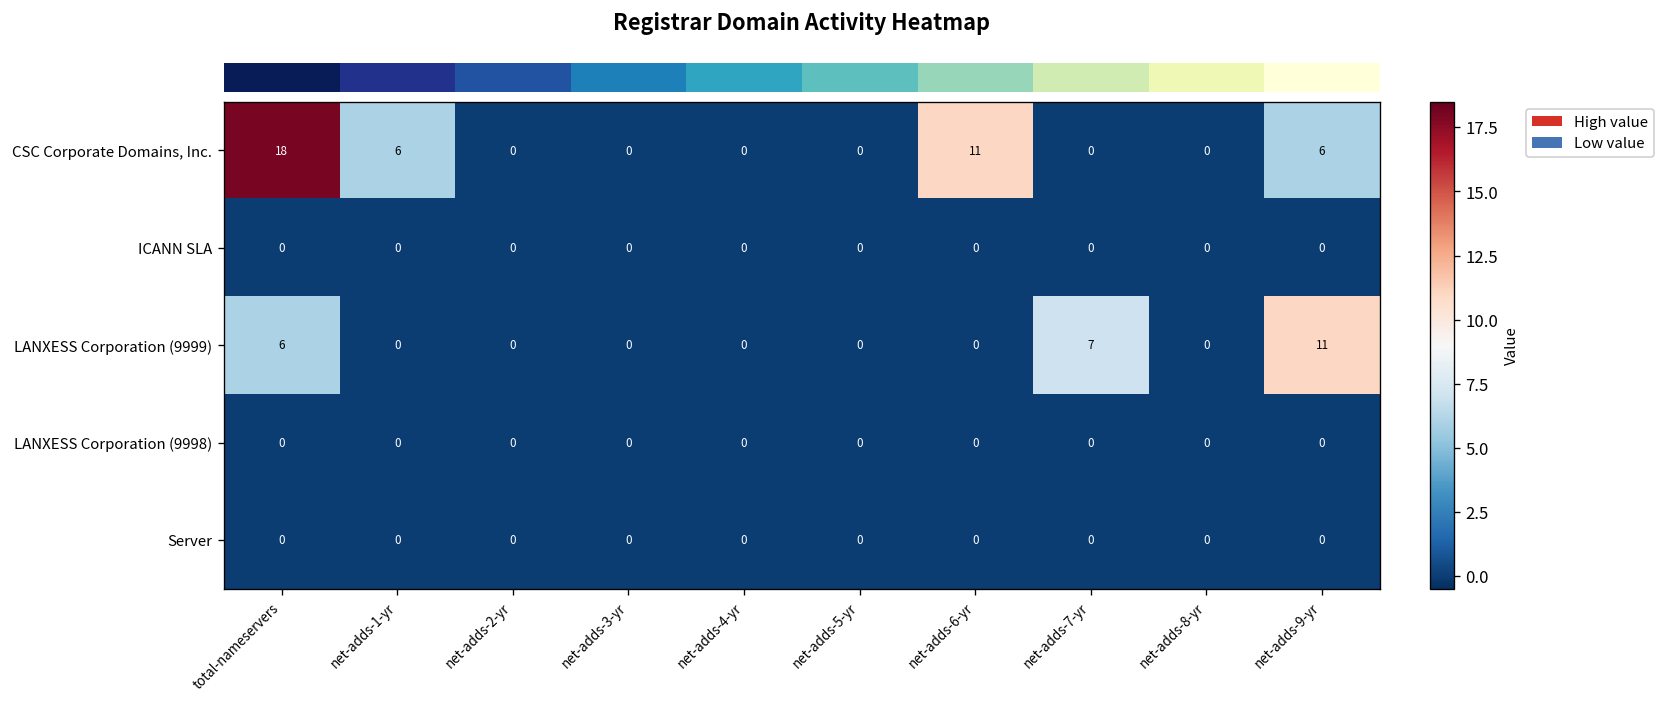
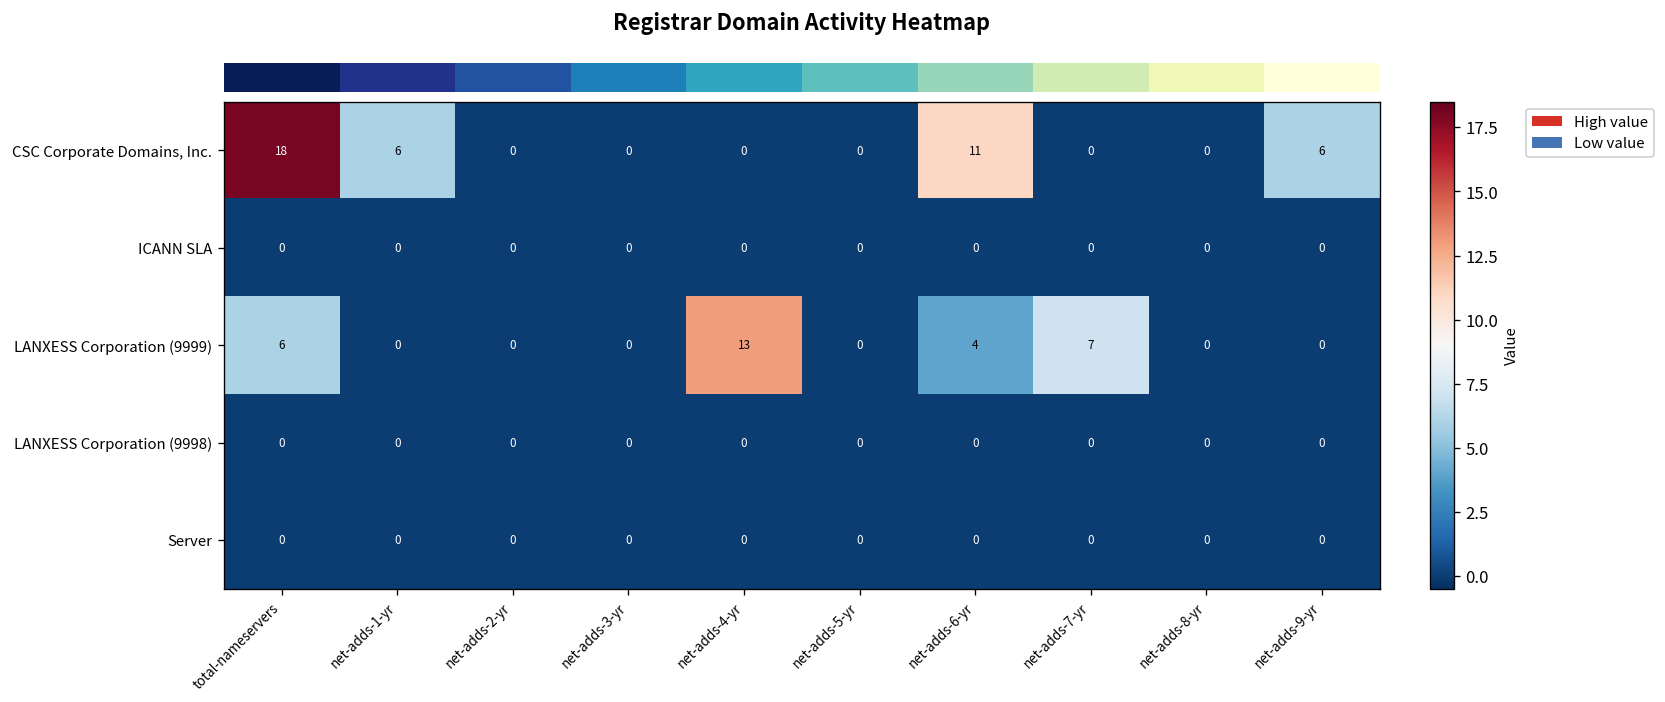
  {
    "CSC Corporate Domains, Inc.": {
      "total-nameservers": 18,
      "net-adds-1-yr": 6,
      "net-adds-2-yr": 0,
      "net-adds-3-yr": 0,
      "net-adds-4-yr": 0,
      "net-adds-5-yr": 0,
      "net-adds-6-yr": 11,
      "net-adds-7-yr": 0,
      "net-adds-8-yr": 0,
      "net-adds-9-yr": 6
    },
    "ICANN SLA": {
      "total-nameservers": 0,
      "net-adds-1-yr": 0,
      "net-adds-2-yr": 0,
      "net-adds-3-yr": 0,
      "net-adds-4-yr": 0,
      "net-adds-5-yr": 0,
      "net-adds-6-yr": 0,
      "net-adds-7-yr": 0,
      "net-adds-8-yr": 0,
      "net-adds-9-yr": 0
    },
    "LANXESS Corporation (9999)": {
      "total-nameservers": 6,
      "net-adds-1-yr": 0,
      "net-adds-2-yr": 0,
      "net-adds-3-yr": 0,
-     "net-adds-4-yr": 0,
+     "net-adds-4-yr": 13,
      "net-adds-5-yr": 0,
-     "net-adds-6-yr": 0,
+     "net-adds-6-yr": 4,
      "net-adds-7-yr": 7,
      "net-adds-8-yr": 0,
-     "net-adds-9-yr": 11
+     "net-adds-9-yr": 0
    },
    "LANXESS Corporation (9998)": {
      "total-nameservers": 0,
      "net-adds-1-yr": 0,
      "net-adds-2-yr": 0,
      "net-adds-3-yr": 0,
      "net-adds-4-yr": 0,
      "net-adds-5-yr": 0,
      "net-adds-6-yr": 0,
      "net-adds-7-yr": 0,
      "net-adds-8-yr": 0,
      "net-adds-9-yr": 0
    },
    "Server": {
      "total-nameservers": 0,
      "net-adds-1-yr": 0,
      "net-adds-2-yr": 0,
      "net-adds-3-yr": 0,
      "net-adds-4-yr": 0,
      "net-adds-5-yr": 0,
      "net-adds-6-yr": 0,
      "net-adds-7-yr": 0,
      "net-adds-8-yr": 0,
      "net-adds-9-yr": 0
    }
  }
